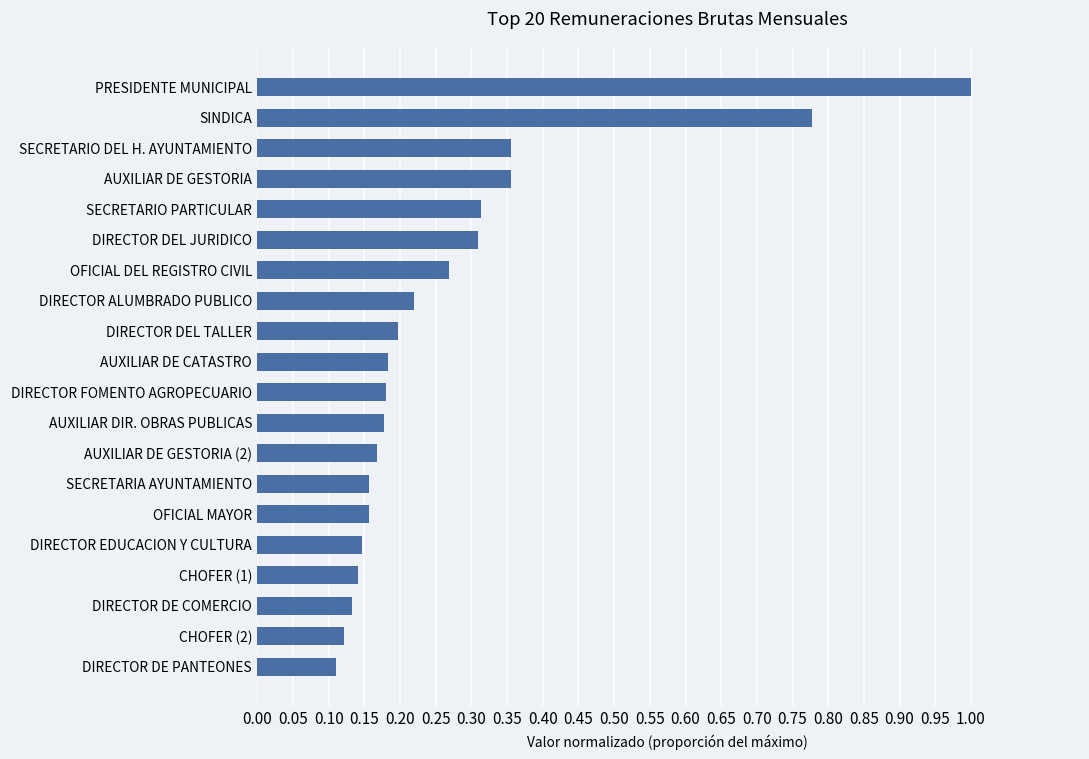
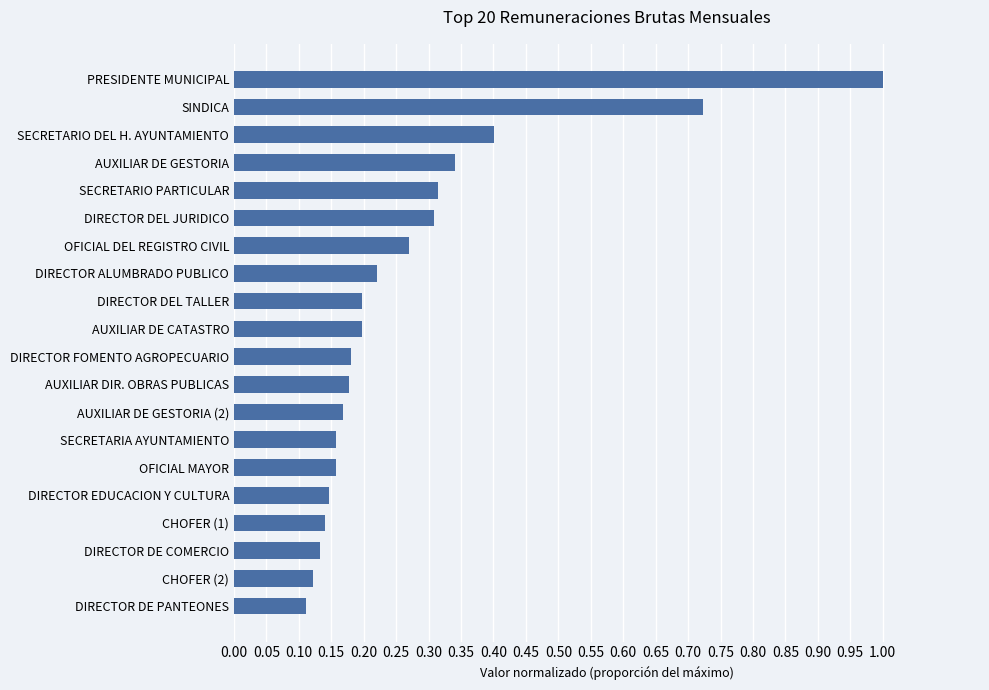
  {
    "PRESIDENTE MUNICIPAL": 1.00,
-   "SINDICA": 0.78,
-   "SECRETARIO DEL H. AYUNTAMIENTO": 0.35,
-   "AUXILIAR DE GESTORIA": 0.35,
+   "SINDICA": 0.72,
+   "SECRETARIO DEL H. AYUNTAMIENTO": 0.40,
+   "AUXILIAR DE GESTORIA": 0.34,
    "SECRETARIO PARTICULAR": 0.31,
    "DIRECTOR DEL JURIDICO": 0.31,
    "OFICIAL DEL REGISTRO CIVIL": 0.27,
    "DIRECTOR ALUMBRADO PUBLICO": 0.22,
    "DIRECTOR DEL TALLER": 0.20,
-   "AUXILIAR DE CATASTRO": 0.18,
+   "AUXILIAR DE CATASTRO": 0.20,
    "DIRECTOR FOMENTO AGROPECUARIO": 0.18,
    "AUXILIAR DIR. OBRAS PUBLICAS": 0.18,
    "AUXILIAR DE GESTORIA (2)": 0.17,
    "SECRETARIA AYUNTAMIENTO": 0.16,
    "OFICIAL MAYOR": 0.16,
    "DIRECTOR EDUCACION Y CULTURA": 0.15,
    "CHOFER (1)": 0.14,
    "DIRECTOR DE COMERCIO": 0.13,
    "CHOFER (2)": 0.12,
    "DIRECTOR DE PANTEONES": 0.11
  }
